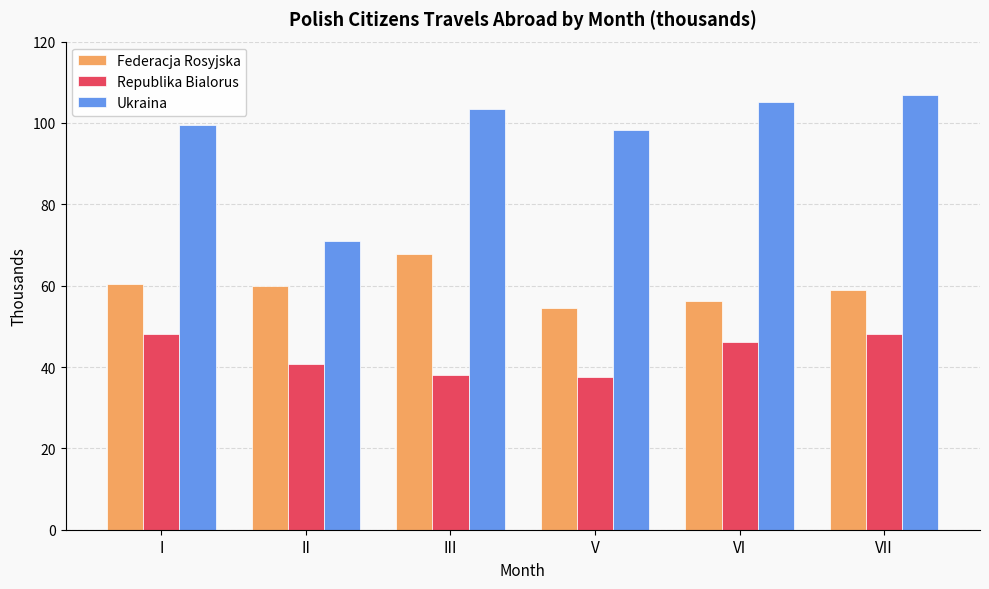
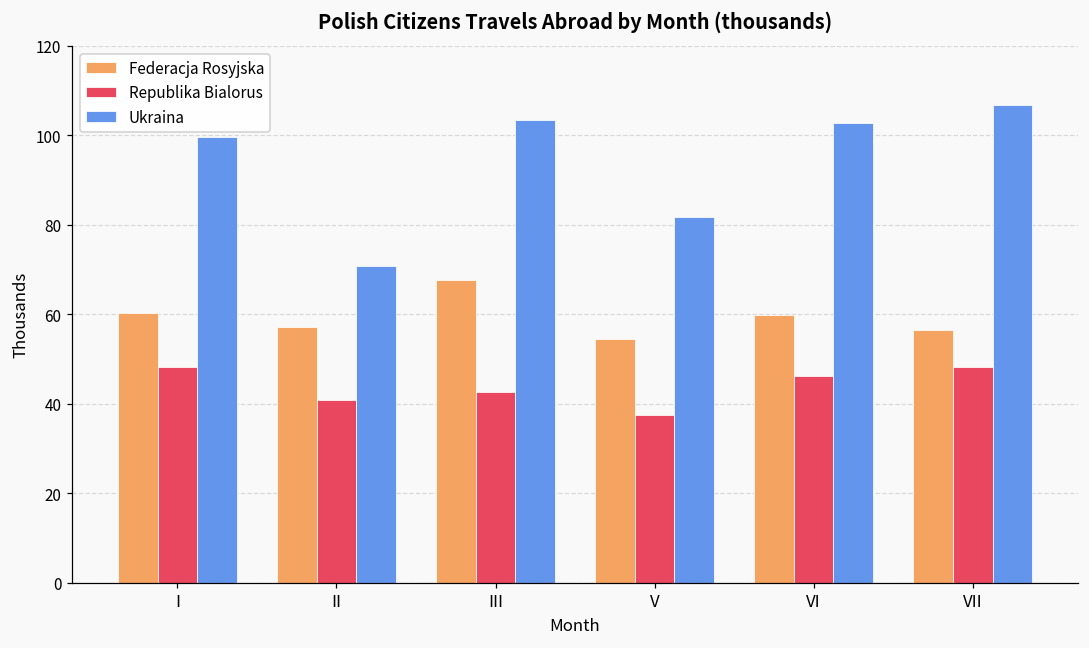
  {
    "Federacja Rosyjska": {
      "I": 60,
-     "II": 60,
+     "II": 57,
      "III": 68,
      "V": 54,
-     "VI": 56,
-     "VII": 59
+     "VI": 60,
+     "VII": 57
    },
    "Republika Bialorus": {
      "I": 48,
      "II": 41,
-     "III": 38,
+     "III": 43,
      "V": 38,
      "VI": 46,
      "VII": 48
    },
    "Ukraina": {
      "I": 100,
      "II": 71,
      "III": 103,
-     "V": 98,
-     "VI": 105,
+     "V": 82,
+     "VI": 103,
      "VII": 107
    }
  }
